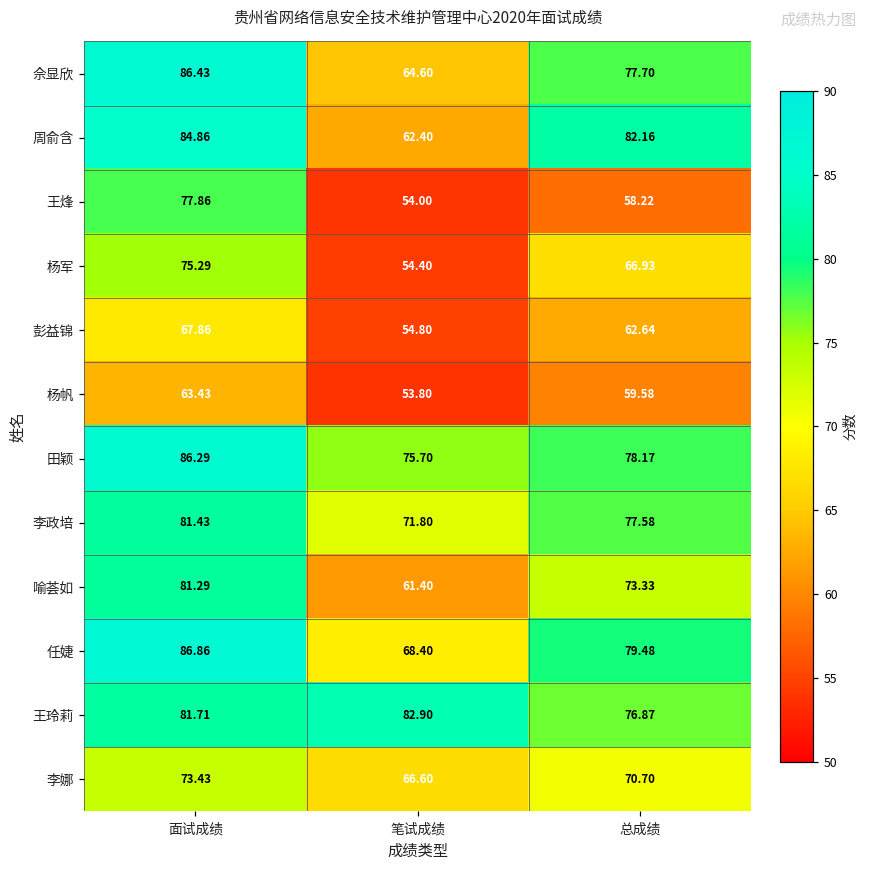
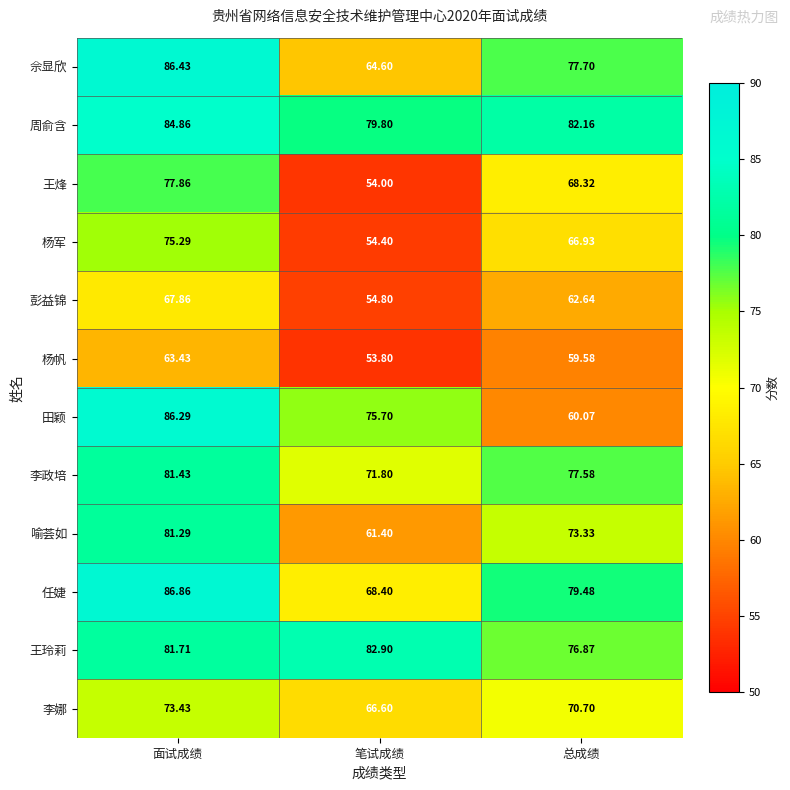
  {
    "佘显欣": {
      "面试成绩": 86.43,
      "笔试成绩": 64.60,
      "总成绩": 77.70
    },
    "周俞含": {
      "面试成绩": 84.86,
-     "笔试成绩": 62.40,
+     "笔试成绩": 79.80,
      "总成绩": 82.16
    },
    "王烽": {
      "面试成绩": 77.86,
      "笔试成绩": 54.00,
-     "总成绩": 58.22
+     "总成绩": 68.32
    },
    "杨军": {
      "面试成绩": 75.29,
      "笔试成绩": 54.40,
      "总成绩": 66.93
    },
    "彭益锦": {
      "面试成绩": 67.86,
      "笔试成绩": 54.80,
      "总成绩": 62.64
    },
    "杨帆": {
      "面试成绩": 63.43,
      "笔试成绩": 53.80,
      "总成绩": 59.58
    },
    "田颖": {
      "面试成绩": 86.29,
      "笔试成绩": 75.70,
-     "总成绩": 78.17
+     "总成绩": 60.07
    },
    "李政培": {
      "面试成绩": 81.43,
      "笔试成绩": 71.80,
      "总成绩": 77.58
    },
    "喻荟如": {
      "面试成绩": 81.29,
      "笔试成绩": 61.40,
      "总成绩": 73.33
    },
    "任婕": {
      "面试成绩": 86.86,
      "笔试成绩": 68.40,
      "总成绩": 79.48
    },
    "王玲莉": {
      "面试成绩": 81.71,
      "笔试成绩": 82.90,
      "总成绩": 76.87
    },
    "李娜": {
      "面试成绩": 73.43,
      "笔试成绩": 66.60,
      "总成绩": 70.70
    }
  }
